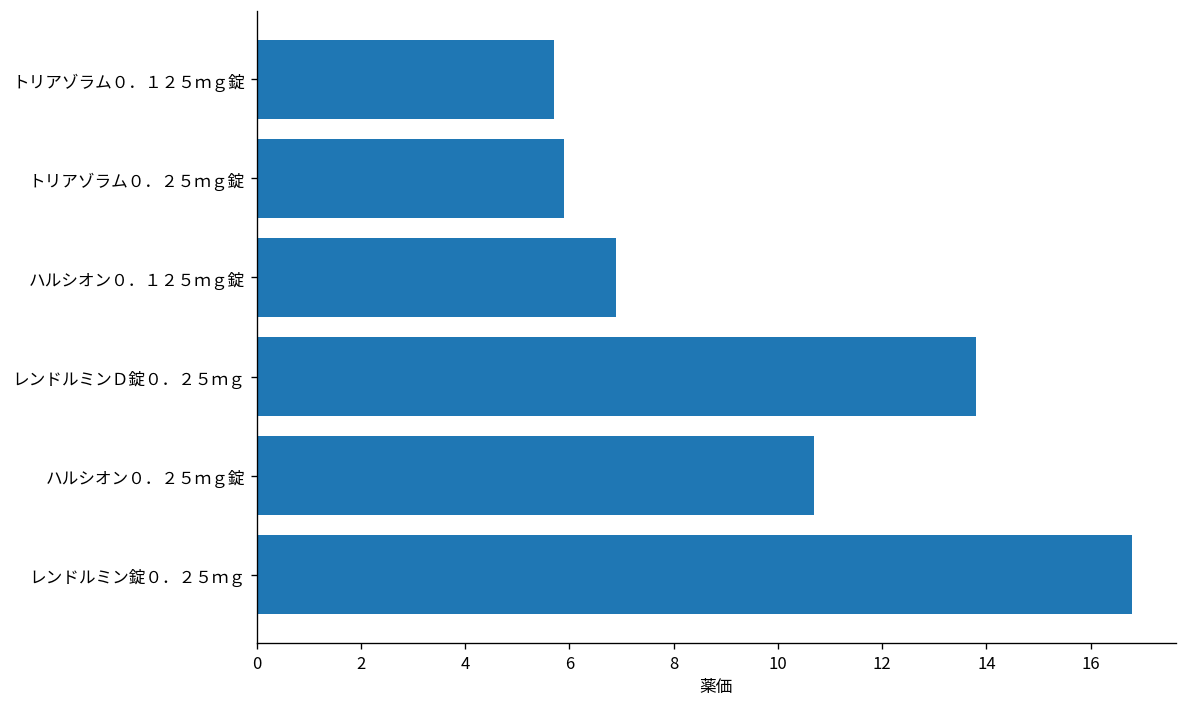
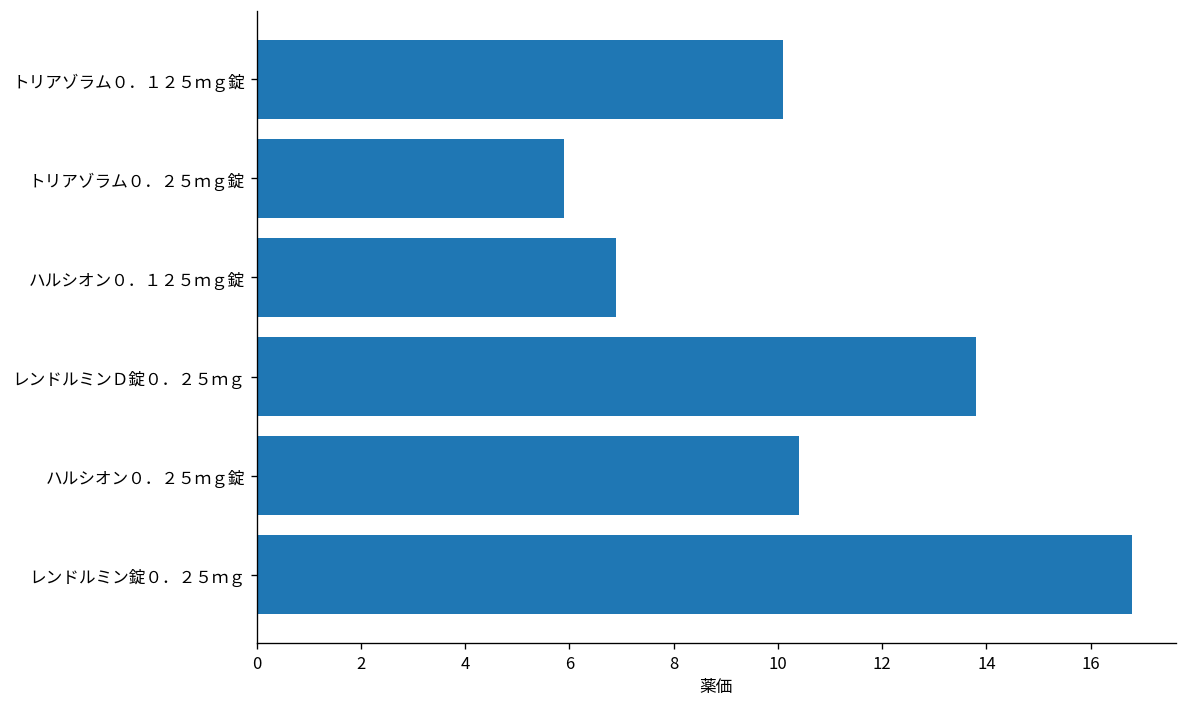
  {
-   "トリアゾラム０．１２５ｍｇ錠": 5.7,
+   "トリアゾラム０．１２５ｍｇ錠": 10.1,
    "トリアゾラム０．２５ｍｇ錠": 5.9,
    "ハルシオン０．１２５ｍｇ錠": 6.9,
    "レンドルミンＤ錠０．２５ｍｇ": 13.8,
-   "ハルシオン０．２５ｍｇ錠": 10.7,
+   "ハルシオン０．２５ｍｇ錠": 10.4,
    "レンドルミン錠０．２５ｍｇ": 16.8
  }
